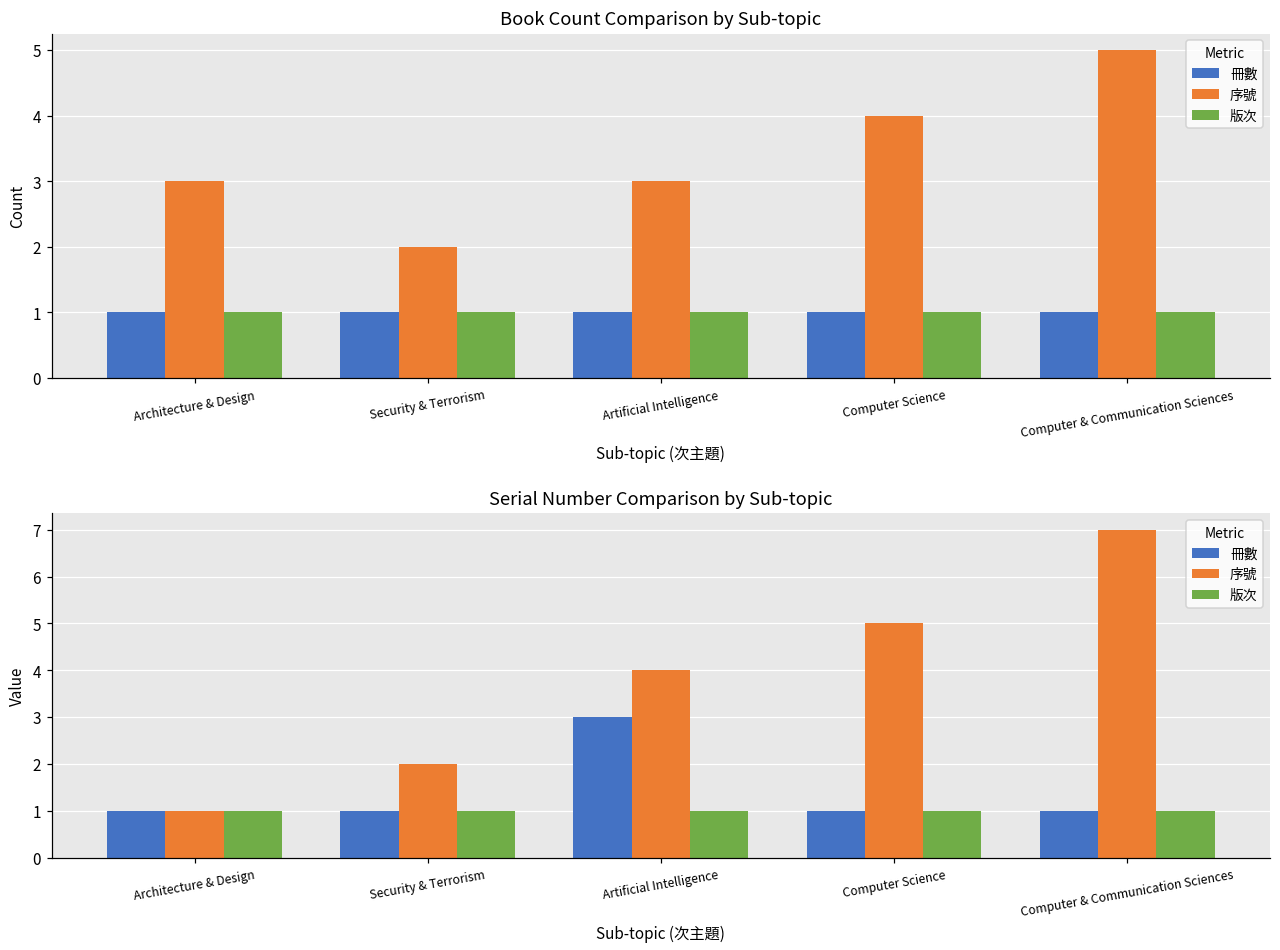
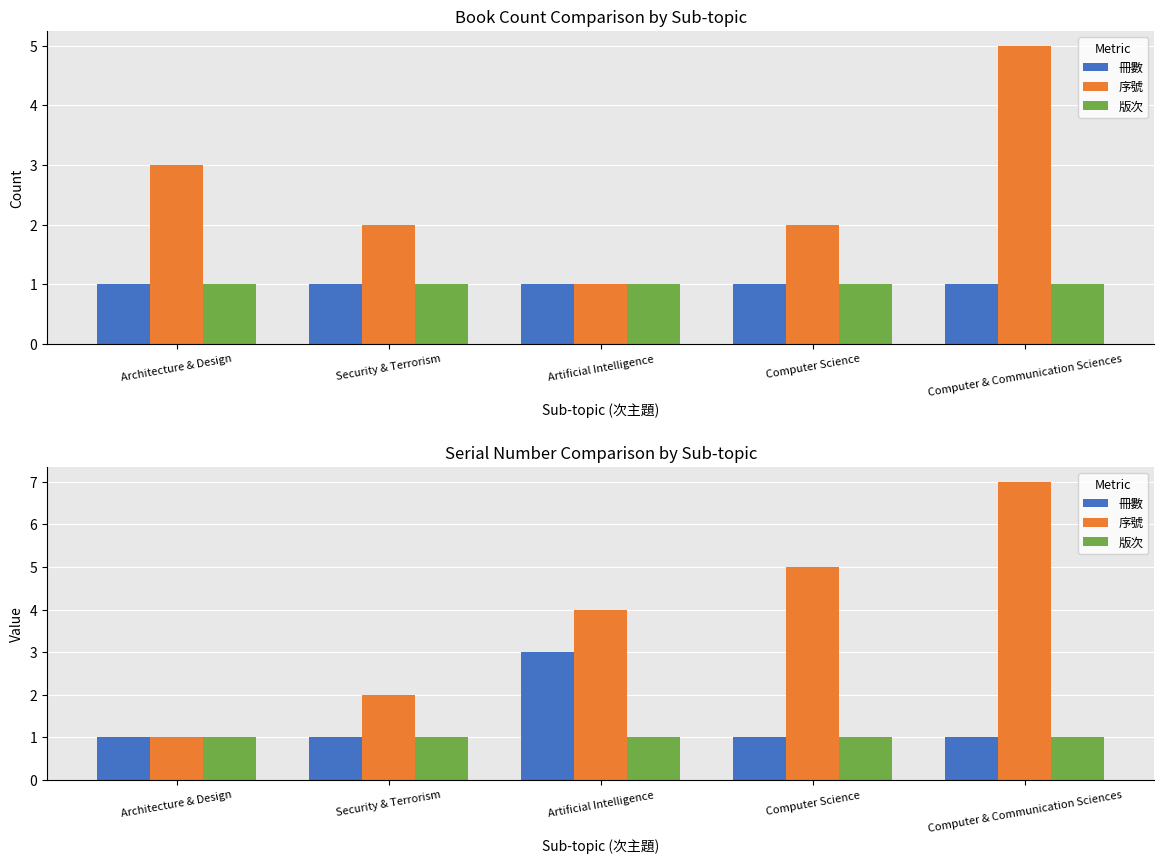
  {
    "Book Count Comparison by Sub-topic": {
      "冊數": {
        "Architecture & Design": 1,
        "Security & Terrorism": 1,
        "Artificial Intelligence": 1,
        "Computer Science": 1,
        "Computer & Communication Sciences": 1
      },
      "序號": {
        "Architecture & Design": 3,
        "Security & Terrorism": 2,
-       "Artificial Intelligence": 3,
-       "Computer Science": 4,
+       "Artificial Intelligence": 1,
+       "Computer Science": 2,
        "Computer & Communication Sciences": 5
      },
      "版次": {
        "Architecture & Design": 1,
        "Security & Terrorism": 1,
        "Artificial Intelligence": 1,
        "Computer Science": 1,
        "Computer & Communication Sciences": 1
      }
    },
    "Serial Number Comparison by Sub-topic": {
      "冊數": {
        "Architecture & Design": 1.0,
        "Security & Terrorism": 1.0,
        "Artificial Intelligence": 3.0,
        "Computer Science": 1.0,
        "Computer & Communication Sciences": 1.0
      },
      "序號": {
        "Architecture & Design": 1.0,
        "Security & Terrorism": 2.0,
        "Artificial Intelligence": 4.0,
        "Computer Science": 5.0,
        "Computer & Communication Sciences": 7.0
      },
      "版次": {
        "Architecture & Design": 1.0,
        "Security & Terrorism": 1.0,
        "Artificial Intelligence": 1.0,
        "Computer Science": 1.0,
        "Computer & Communication Sciences": 1.0
      }
    }
  }
